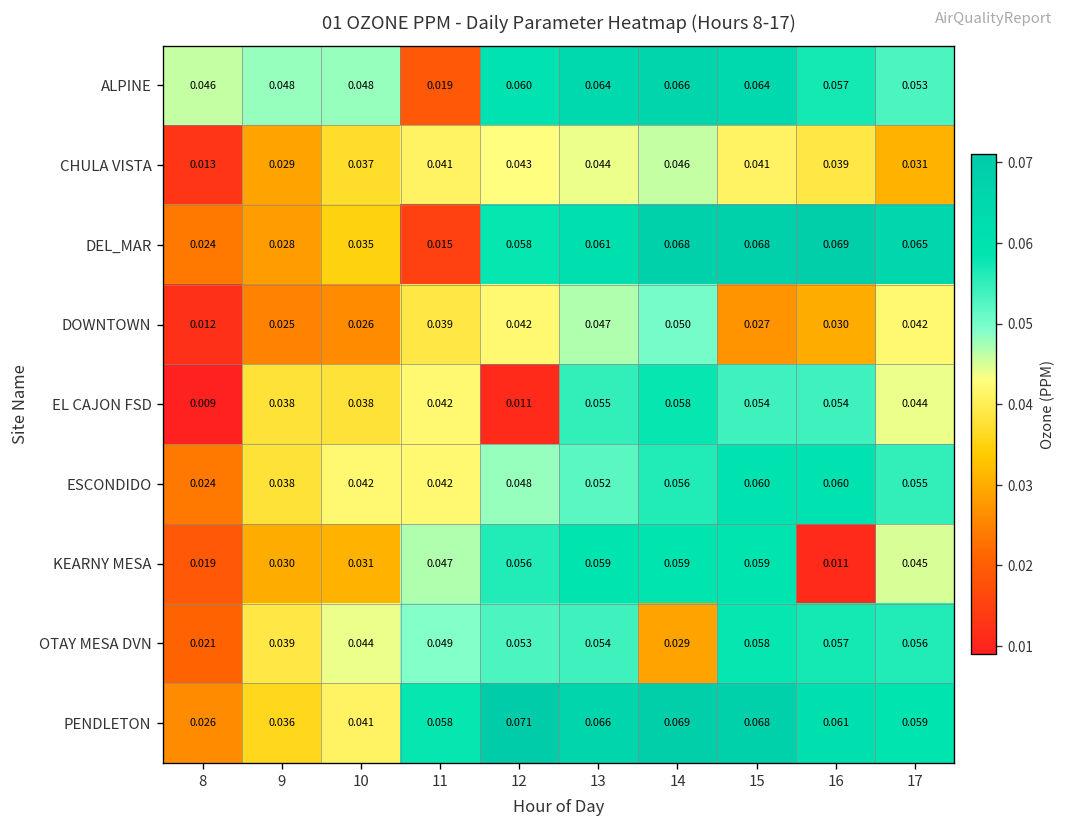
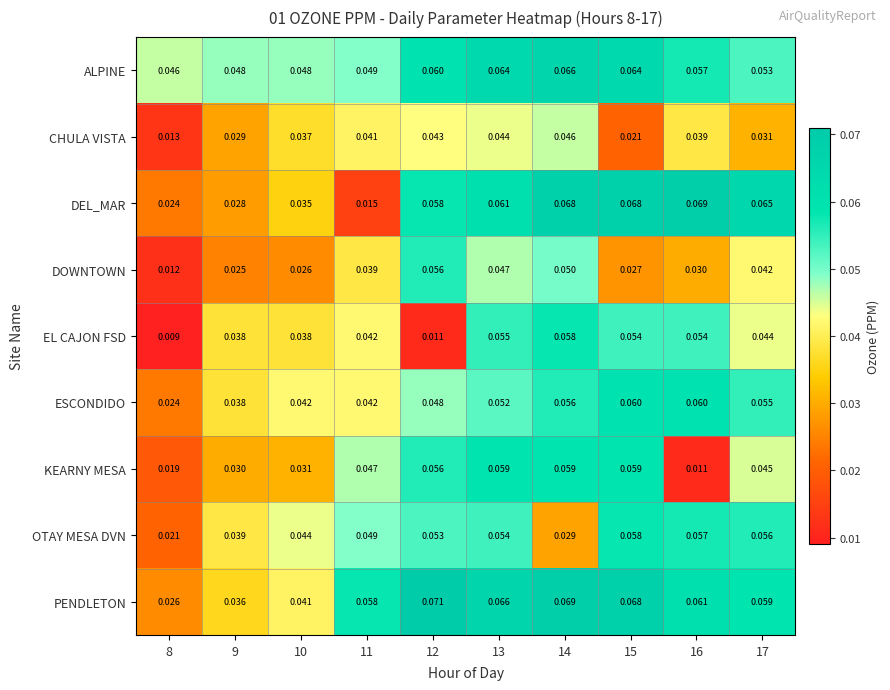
  {
    "ALPINE": {
      "8": 0.046,
      "9": 0.048,
      "10": 0.048,
-     "11": 0.019,
+     "11": 0.049,
      "12": 0.060,
      "13": 0.064,
      "14": 0.066,
      "15": 0.064,
      "16": 0.057,
      "17": 0.053
    },
    "CHULA VISTA": {
      "8": 0.013,
      "9": 0.029,
      "10": 0.037,
      "11": 0.041,
      "12": 0.043,
      "13": 0.044,
      "14": 0.046,
-     "15": 0.041,
+     "15": 0.021,
      "16": 0.039,
      "17": 0.031
    },
    "DEL_MAR": {
      "8": 0.024,
      "9": 0.028,
      "10": 0.035,
      "11": 0.015,
      "12": 0.058,
      "13": 0.061,
      "14": 0.068,
      "15": 0.068,
      "16": 0.069,
      "17": 0.065
    },
    "DOWNTOWN": {
      "8": 0.012,
      "9": 0.025,
      "10": 0.026,
      "11": 0.039,
-     "12": 0.042,
+     "12": 0.056,
      "13": 0.047,
      "14": 0.050,
      "15": 0.027,
      "16": 0.030,
      "17": 0.042
    },
    "EL CAJON FSD": {
      "8": 0.009,
      "9": 0.038,
      "10": 0.038,
      "11": 0.042,
      "12": 0.011,
      "13": 0.055,
      "14": 0.058,
      "15": 0.054,
      "16": 0.054,
      "17": 0.044
    },
    "ESCONDIDO": {
      "8": 0.024,
      "9": 0.038,
      "10": 0.042,
      "11": 0.042,
      "12": 0.048,
      "13": 0.052,
      "14": 0.056,
      "15": 0.060,
      "16": 0.060,
      "17": 0.055
    },
    "KEARNY MESA": {
      "8": 0.019,
      "9": 0.030,
      "10": 0.031,
      "11": 0.047,
      "12": 0.056,
      "13": 0.059,
      "14": 0.059,
      "15": 0.059,
      "16": 0.011,
      "17": 0.045
    },
    "OTAY MESA DVN": {
      "8": 0.021,
      "9": 0.039,
      "10": 0.044,
      "11": 0.049,
      "12": 0.053,
      "13": 0.054,
      "14": 0.029,
      "15": 0.058,
      "16": 0.057,
      "17": 0.056
    },
    "PENDLETON": {
      "8": 0.026,
      "9": 0.036,
      "10": 0.041,
      "11": 0.058,
      "12": 0.071,
      "13": 0.066,
      "14": 0.069,
      "15": 0.068,
      "16": 0.061,
      "17": 0.059
    }
  }
